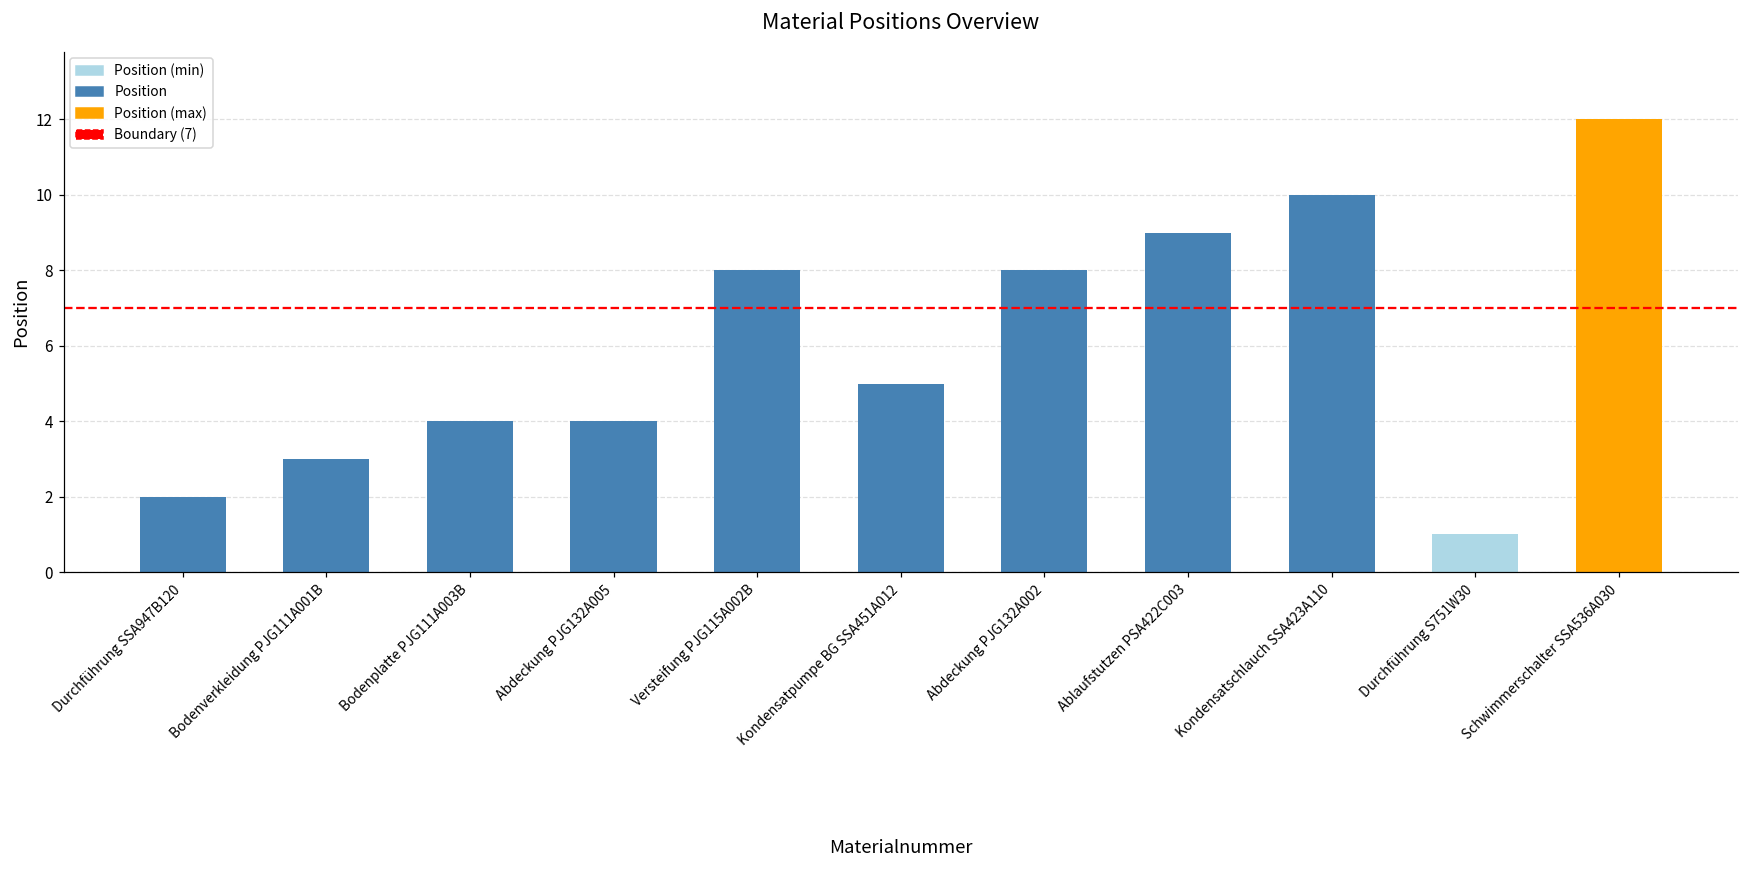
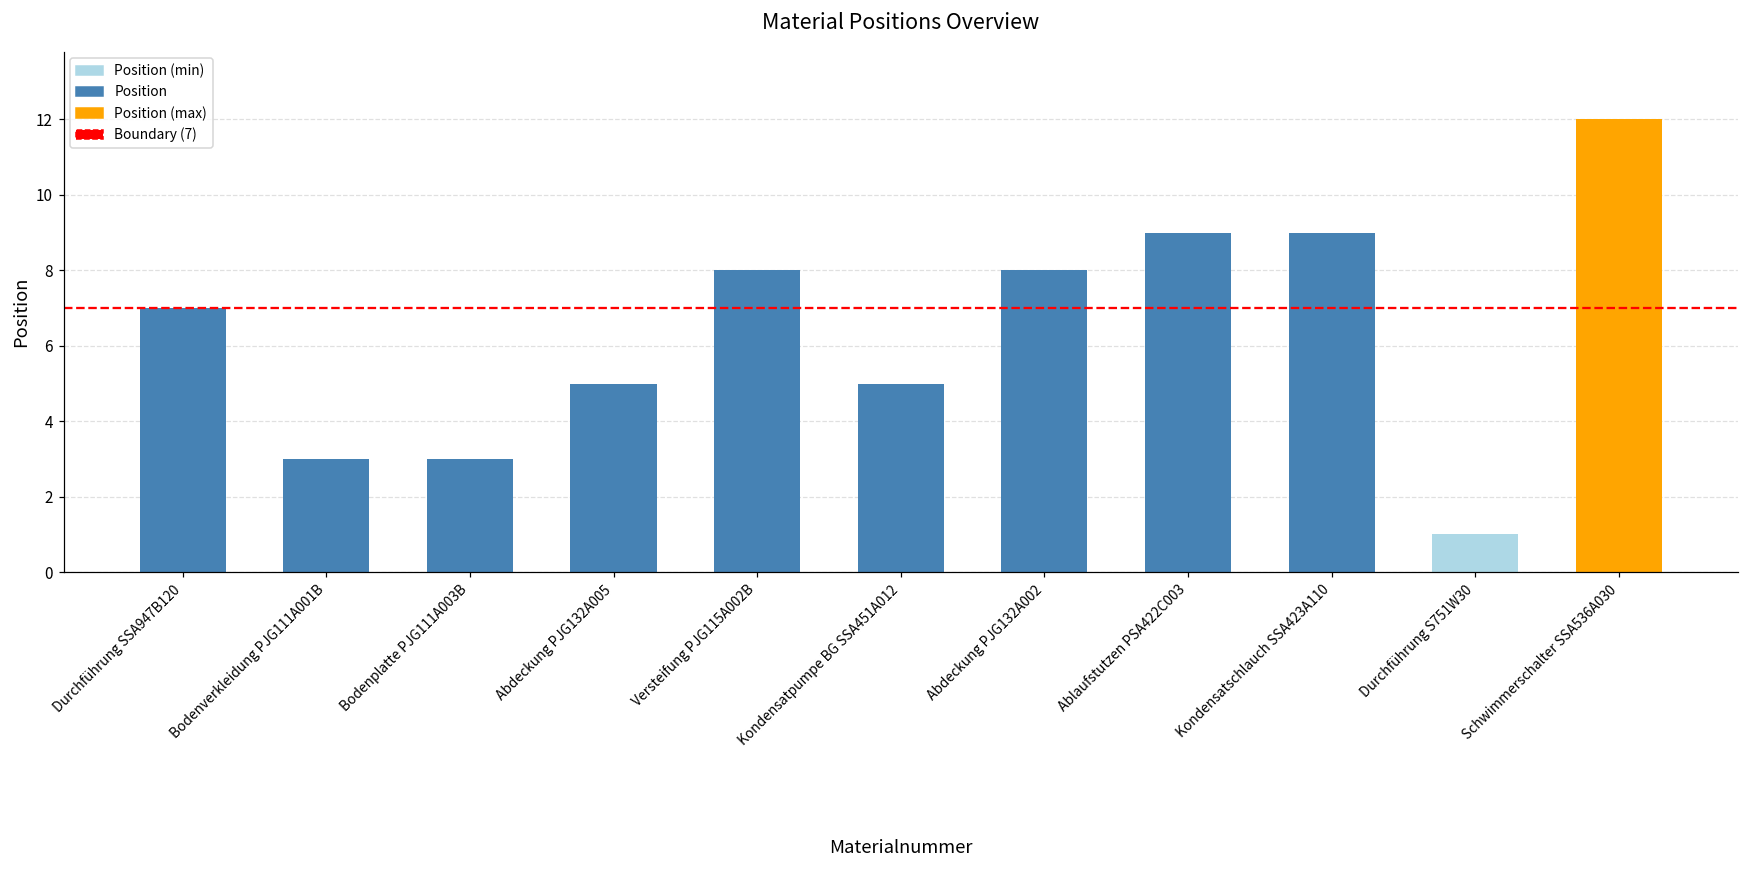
  {
-   "Durchführung SSA947B120": 2,
+   "Durchführung SSA947B120": 7,
    "Bodenverkleidung PJG111A001B": 3,
-   "Bodenplatte PJG111A003B": 4,
-   "Abdeckung PJG132A005": 4,
+   "Bodenplatte PJG111A003B": 3,
+   "Abdeckung PJG132A005": 5,
    "Versteifung PJG115A002B": 8,
    "Kondensatpumpe BG SSA451A012": 5,
    "Abdeckung PJG132A002": 8,
    "Ablaufstutzen PSA422C003": 9,
-   "Kondensatschlauch SSA423A110": 10,
+   "Kondensatschlauch SSA423A110": 9,
    "Durchführung S751W30": 1,
    "Schwimmerschalter SSA536A030": 12
  }
